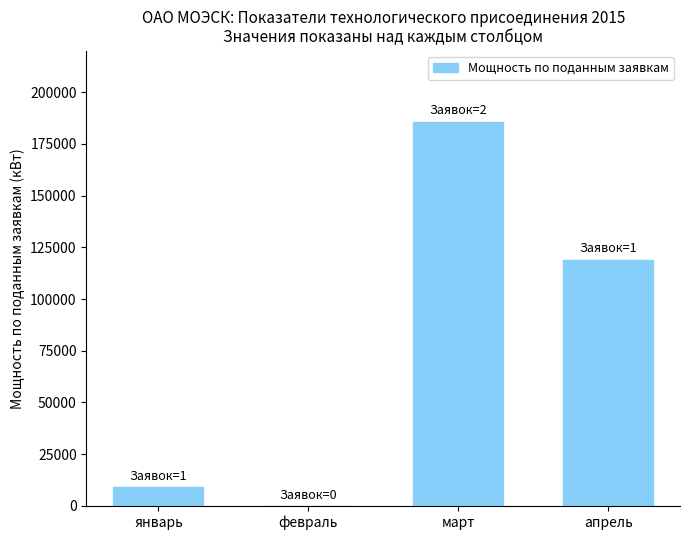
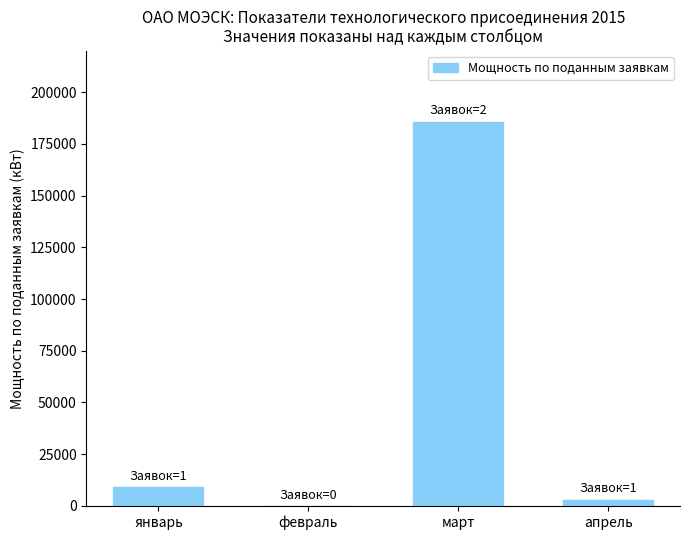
  {
-   "апрель": 119000
+   "апрель": 3000
  }
